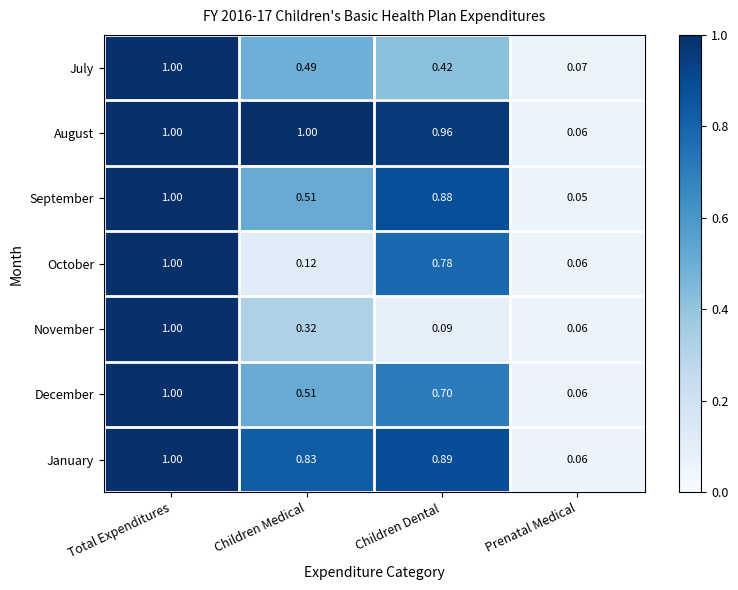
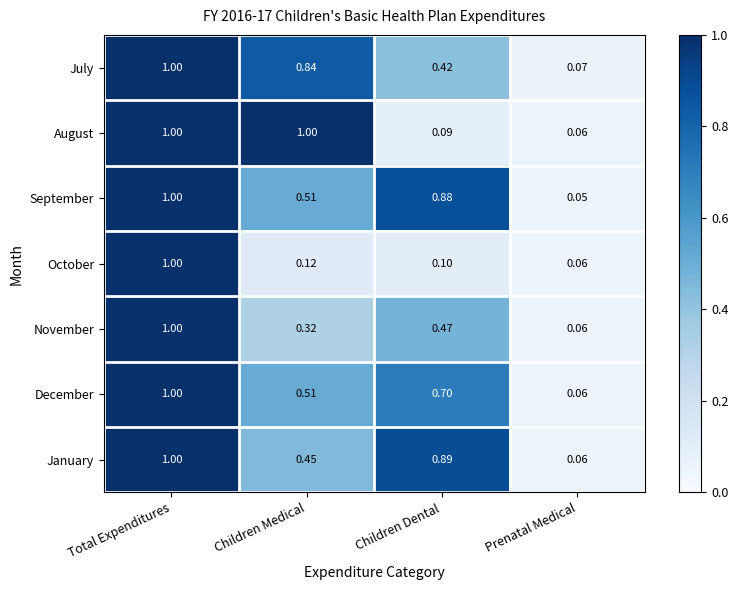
  {
    "July": {
      "Total Expenditures": 1.00,
-     "Children Medical": 0.49,
+     "Children Medical": 0.84,
      "Children Dental": 0.42,
      "Prenatal Medical": 0.07
    },
    "August": {
      "Total Expenditures": 1.00,
      "Children Medical": 1.00,
-     "Children Dental": 0.96,
+     "Children Dental": 0.09,
      "Prenatal Medical": 0.06
    },
    "September": {
      "Total Expenditures": 1.00,
      "Children Medical": 0.51,
      "Children Dental": 0.88,
      "Prenatal Medical": 0.05
    },
    "October": {
      "Total Expenditures": 1.00,
      "Children Medical": 0.12,
-     "Children Dental": 0.78,
+     "Children Dental": 0.10,
      "Prenatal Medical": 0.06
    },
    "November": {
      "Total Expenditures": 1.00,
      "Children Medical": 0.32,
-     "Children Dental": 0.09,
+     "Children Dental": 0.47,
      "Prenatal Medical": 0.06
    },
    "December": {
      "Total Expenditures": 1.00,
      "Children Medical": 0.51,
      "Children Dental": 0.70,
      "Prenatal Medical": 0.06
    },
    "January": {
      "Total Expenditures": 1.00,
-     "Children Medical": 0.83,
+     "Children Medical": 0.45,
      "Children Dental": 0.89,
      "Prenatal Medical": 0.06
    }
  }
